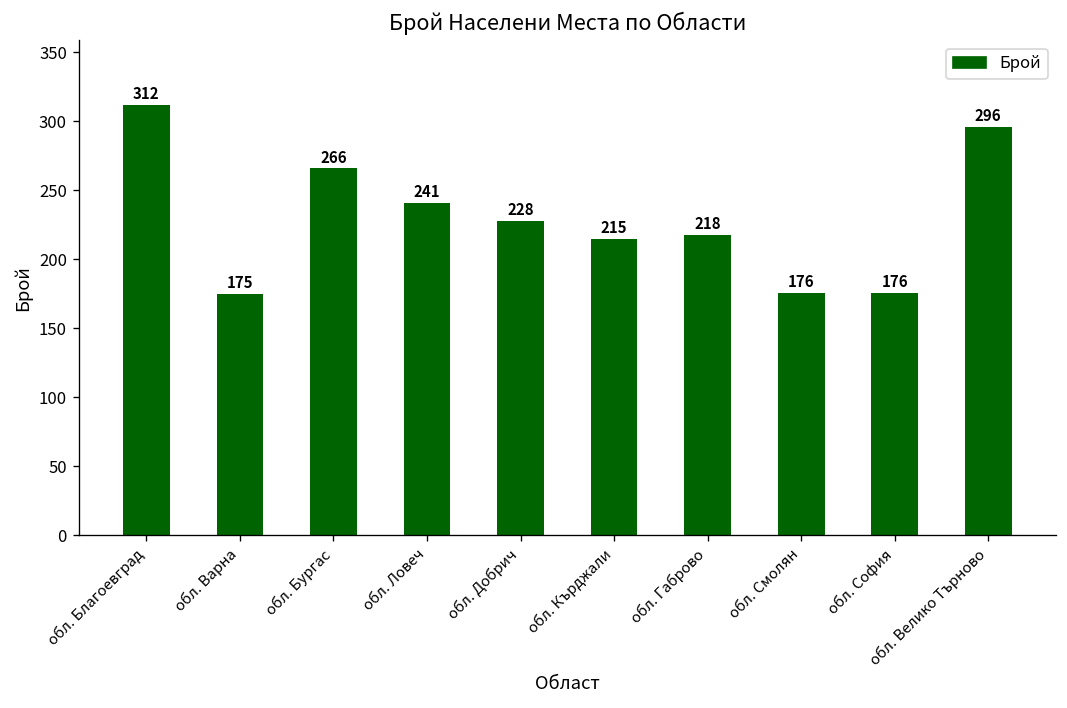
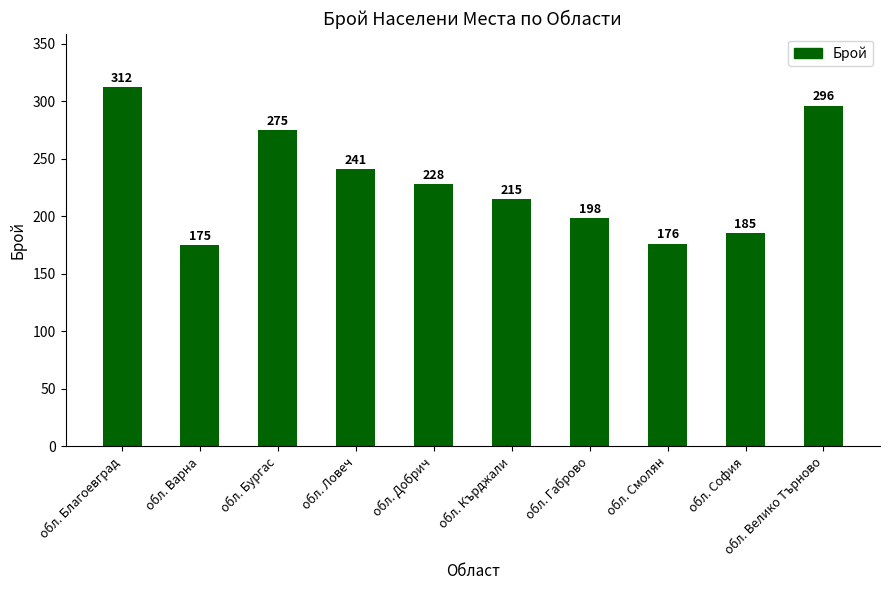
  {
    "обл. Благоевград": 312,
    "обл. Варна": 175,
-   "обл. Бургас": 266,
+   "обл. Бургас": 275,
    "обл. Ловеч": 241,
    "обл. Добрич": 228,
    "обл. Кърджали": 215,
-   "обл. Габрово": 218,
+   "обл. Габрово": 198,
    "обл. Смолян": 176,
-   "обл. София": 176,
+   "обл. София": 185,
    "обл. Велико Търново": 296
  }
